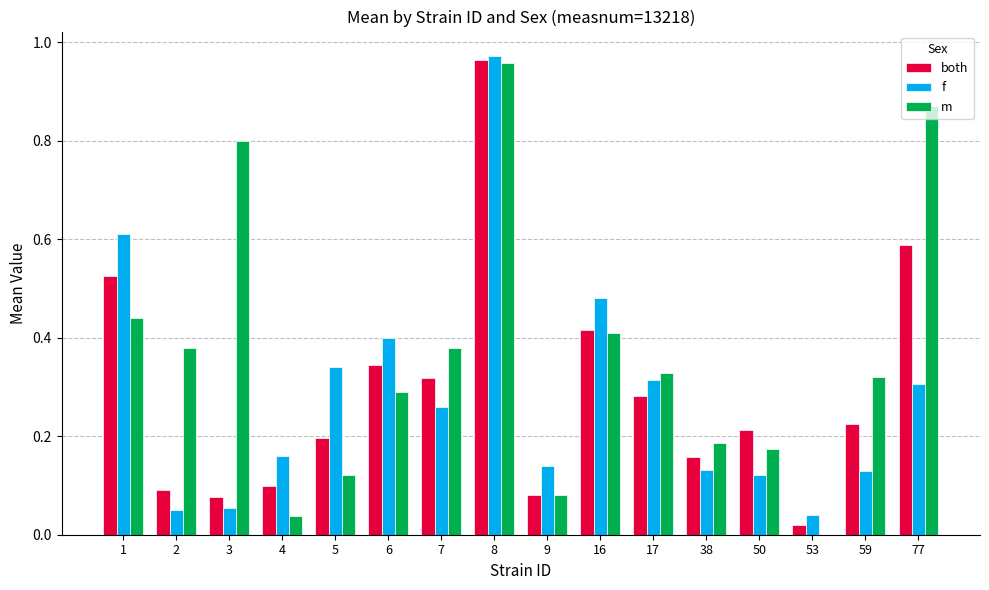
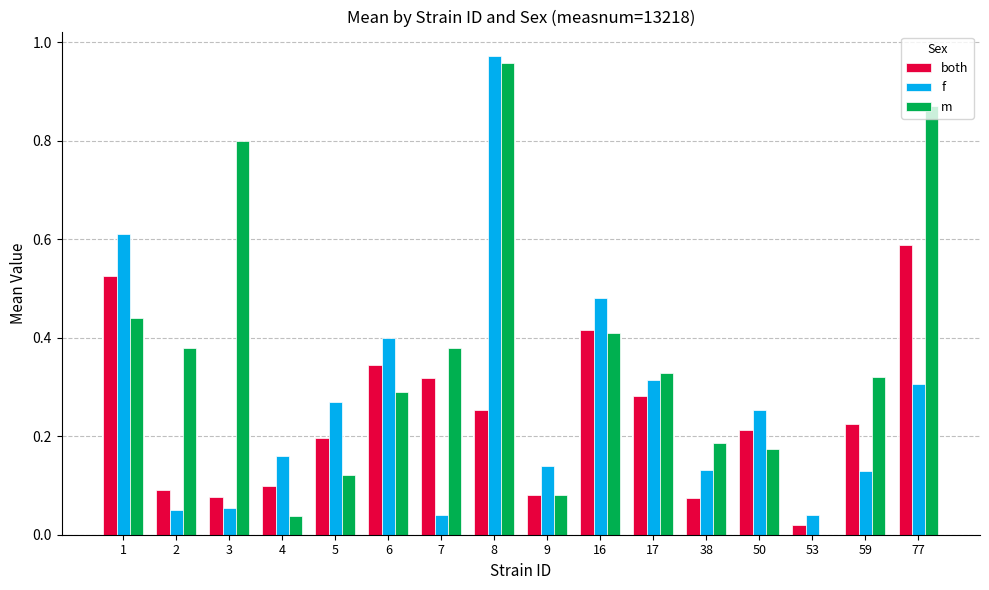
  {
    "both": {
      "1": 0.53,
      "2": 0.09,
      "3": 0.08,
      "4": 0.10,
      "5": 0.20,
      "6": 0.35,
      "7": 0.32,
-     "8": 0.97,
+     "8": 0.25,
      "9": 0.08,
      "16": 0.42,
      "17": 0.28,
-     "38": 0.16,
+     "38": 0.07,
      "50": 0.21,
      "53": 0.02,
      "59": 0.23,
      "77": 0.59
    },
    "f": {
      "1": 0.61,
      "2": 0.05,
      "3": 0.05,
      "4": 0.16,
-     "5": 0.34,
+     "5": 0.27,
      "6": 0.40,
-     "7": 0.26,
+     "7": 0.04,
      "8": 0.97,
      "9": 0.14,
      "16": 0.48,
      "17": 0.31,
      "38": 0.13,
-     "50": 0.12,
+     "50": 0.25,
      "53": 0.04,
      "59": 0.13,
      "77": 0.31
    },
    "m": {
      "1": 0.44,
      "2": 0.38,
      "3": 0.80,
      "4": 0.04,
      "5": 0.12,
      "6": 0.29,
      "7": 0.38,
      "8": 0.96,
      "9": 0.08,
      "16": 0.41,
      "17": 0.33,
      "38": 0.19,
      "50": 0.17,
      "53": 0.00,
      "59": 0.32
    }
  }
